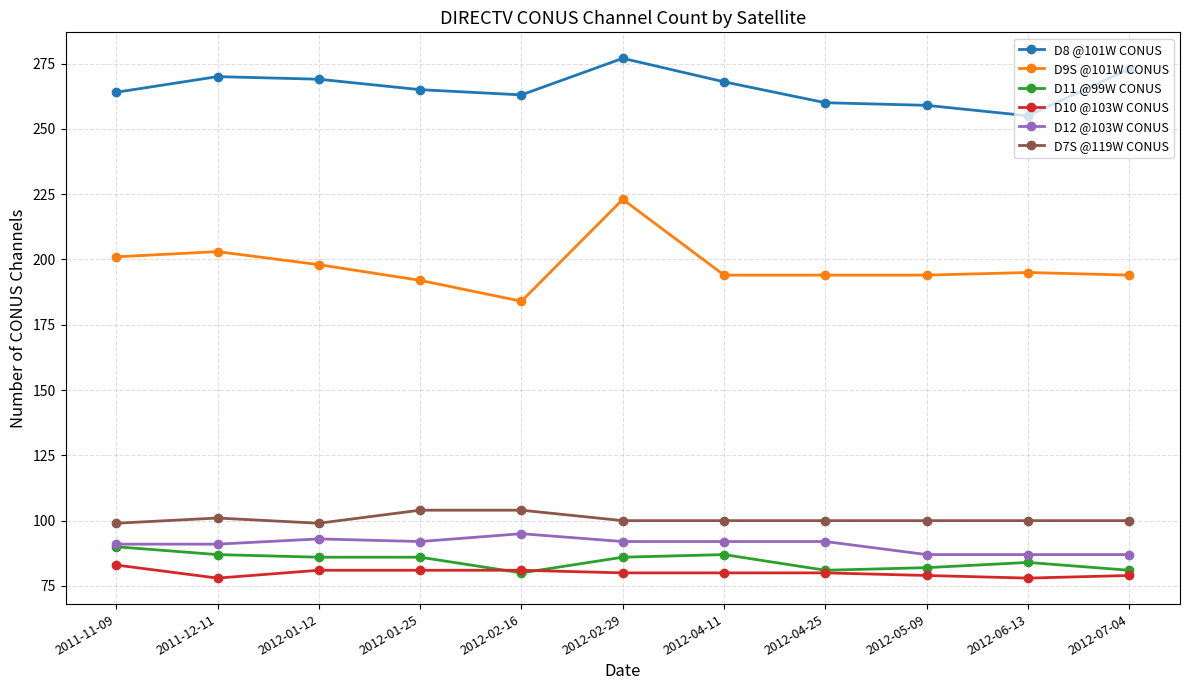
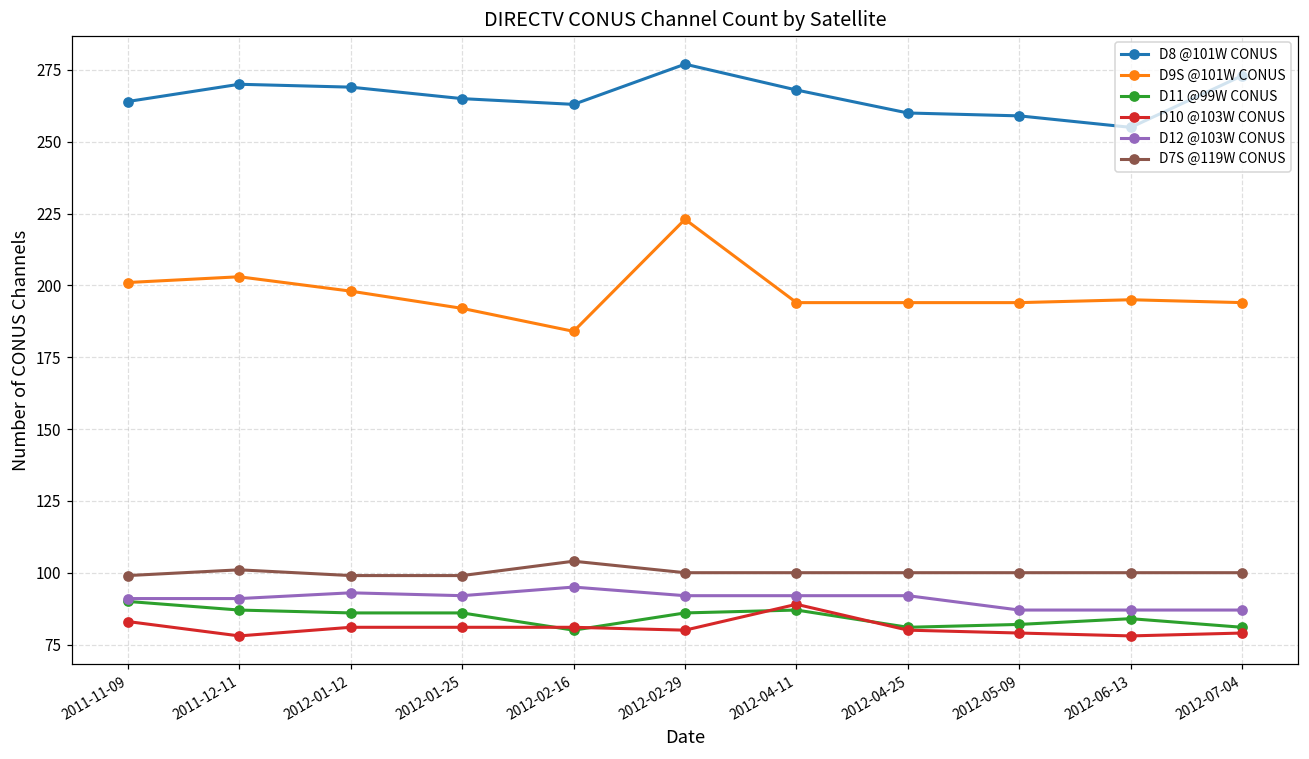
  {
    "D8 @101W CONUS": {
      "2011-11-09": 264,
      "2011-12-11": 270,
      "2012-01-12": 269,
      "2012-01-25": 265,
      "2012-02-16": 263,
      "2012-02-29": 277,
      "2012-04-11": 268,
      "2012-04-25": 260,
      "2012-05-09": 259
    },
    "D9S @101W CONUS": {
      "2011-11-09": 201,
      "2011-12-11": 203,
      "2012-01-12": 198,
      "2012-01-25": 192,
      "2012-02-16": 184,
      "2012-02-29": 223,
      "2012-04-11": 194,
      "2012-04-25": 194,
      "2012-05-09": 194,
      "2012-06-13": 195,
      "2012-07-04": 194
    },
    "D11 @99W CONUS": {
      "2011-11-09": 90,
      "2011-12-11": 87,
      "2012-01-12": 86,
      "2012-01-25": 86,
      "2012-02-16": 80,
      "2012-02-29": 86,
      "2012-04-11": 87,
      "2012-04-25": 81,
      "2012-05-09": 82,
      "2012-06-13": 84,
      "2012-07-04": 81
    },
    "D10 @103W CONUS": {
      "2011-11-09": 83,
      "2011-12-11": 78,
      "2012-01-12": 81,
      "2012-01-25": 81,
      "2012-02-16": 81,
      "2012-02-29": 80,
-     "2012-04-11": 80,
+     "2012-04-11": 89,
      "2012-04-25": 80,
      "2012-05-09": 79,
      "2012-06-13": 78,
      "2012-07-04": 79
    },
    "D12 @103W CONUS": {
      "2011-11-09": 91,
      "2011-12-11": 91,
      "2012-01-12": 93,
      "2012-01-25": 92,
      "2012-02-16": 95,
      "2012-02-29": 92,
      "2012-04-11": 92,
      "2012-04-25": 92,
      "2012-05-09": 87,
      "2012-06-13": 87,
      "2012-07-04": 87
    },
    "D7S @119W CONUS": {
      "2011-11-09": 99,
      "2011-12-11": 101,
      "2012-01-12": 99,
-     "2012-01-25": 104,
+     "2012-01-25": 99,
      "2012-02-16": 104,
      "2012-02-29": 100,
      "2012-04-11": 100,
      "2012-04-25": 100,
      "2012-05-09": 100,
      "2012-06-13": 100,
      "2012-07-04": 100
    }
  }
